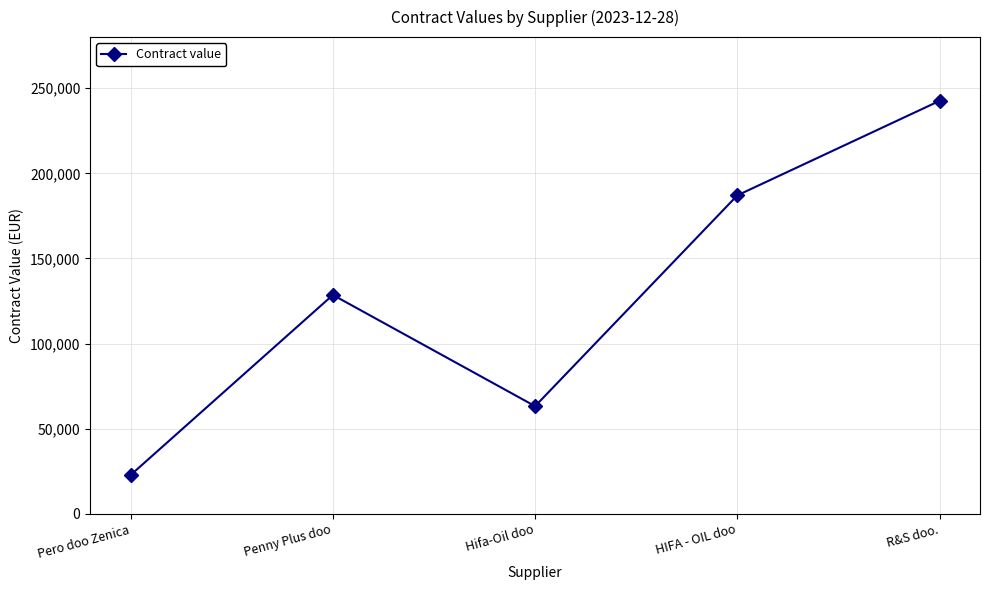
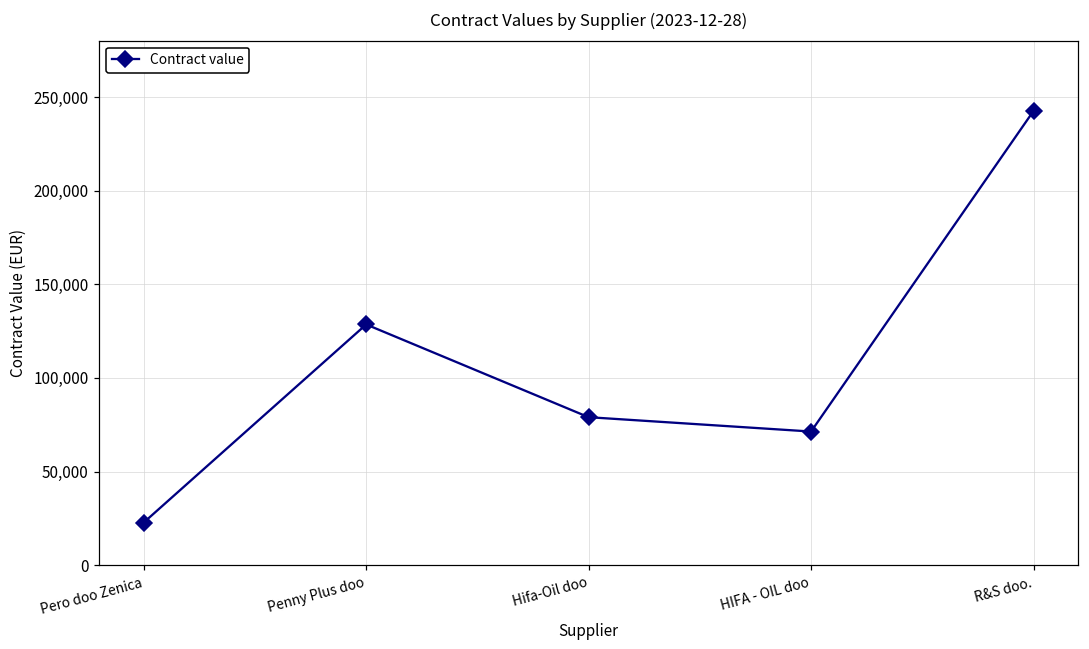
  {
    "Pero doo Zenica": "23,000",
    "Penny Plus doo": "129,000",
-   "Hifa-Oil doo": "63,000",
-   "HIFA - OIL doo": "187,000",
+   "Hifa-Oil doo": "79,000",
+   "HIFA - OIL doo": "71,000",
    "R&S doo.": "243,000"
  }
